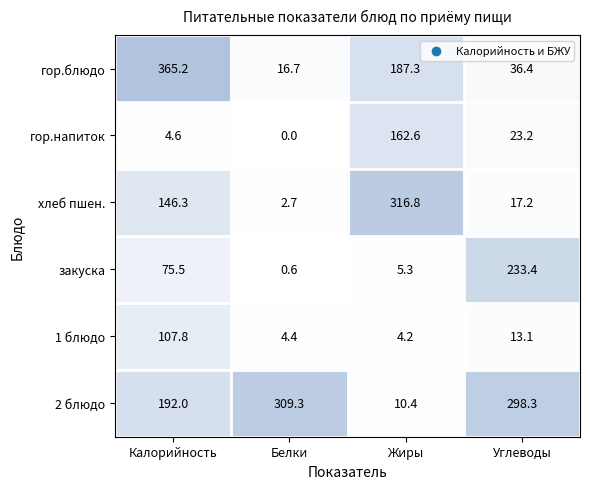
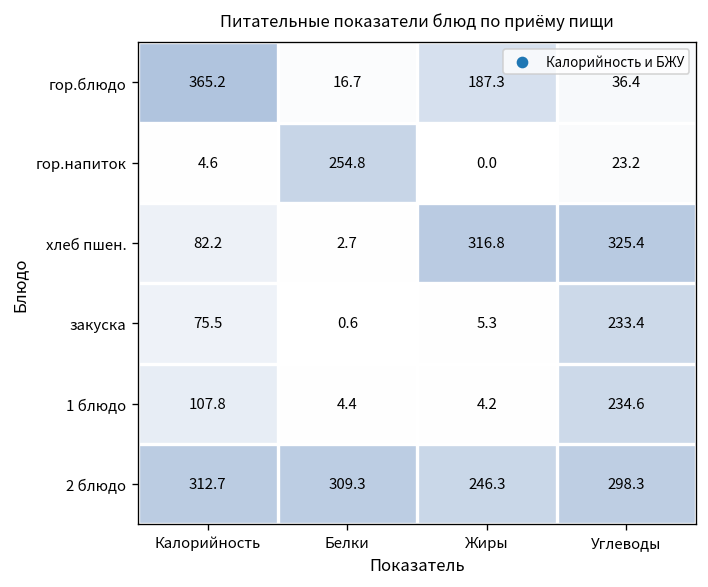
  {
    "гор.блюдо": {
      "Калорийность": 365.2,
      "Белки": 16.7,
      "Жиры": 187.3,
      "Углеводы": 36.4
    },
    "гор.напиток": {
      "Калорийность": 4.6,
-     "Белки": 0.0,
-     "Жиры": 162.6,
+     "Белки": 254.8,
+     "Жиры": 0.0,
      "Углеводы": 23.2
    },
    "хлеб пшен.": {
-     "Калорийность": 146.3,
+     "Калорийность": 82.2,
      "Белки": 2.7,
      "Жиры": 316.8,
-     "Углеводы": 17.2
+     "Углеводы": 325.4
    },
    "закуска": {
      "Калорийность": 75.5,
      "Белки": 0.6,
      "Жиры": 5.3,
      "Углеводы": 233.4
    },
    "1 блюдо": {
      "Калорийность": 107.8,
      "Белки": 4.4,
      "Жиры": 4.2,
-     "Углеводы": 13.1
+     "Углеводы": 234.6
    },
    "2 блюдо": {
-     "Калорийность": 192.0,
+     "Калорийность": 312.7,
      "Белки": 309.3,
-     "Жиры": 10.4,
+     "Жиры": 246.3,
      "Углеводы": 298.3
    }
  }
